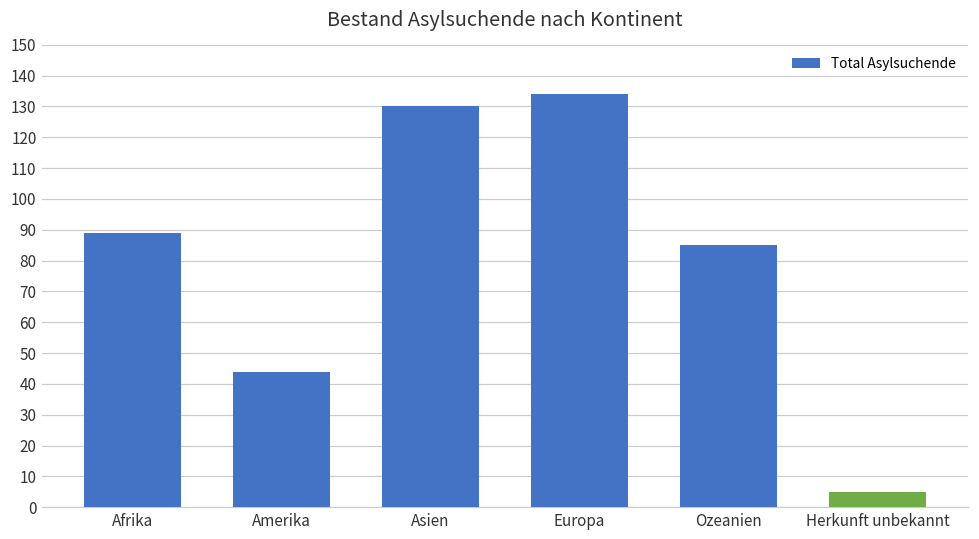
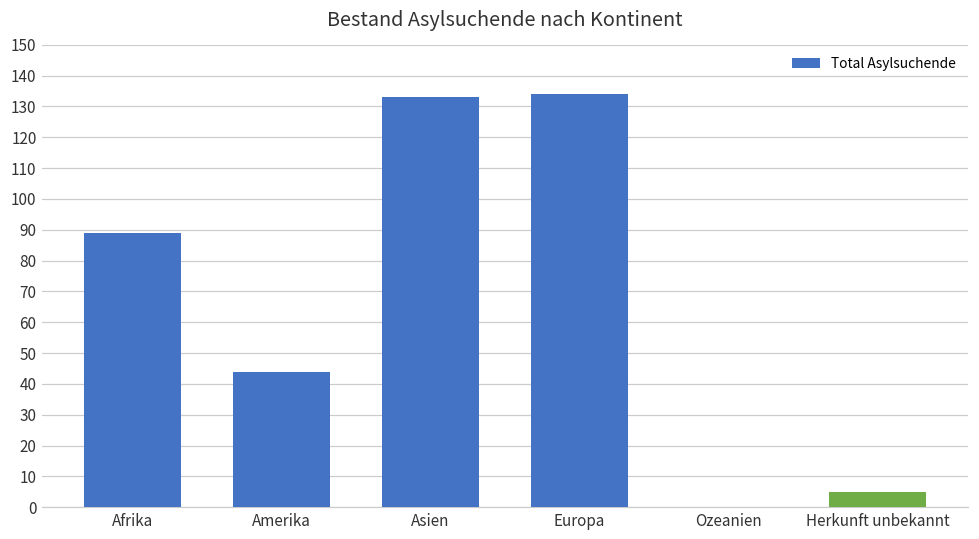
  {
    "Afrika": 89,
    "Amerika": 44,
-   "Asien": 130,
+   "Asien": 133,
    "Europa": 134,
-   "Ozeanien": 85,
+   "Ozeanien": 0,
    "Herkunft unbekannt": 5
  }
